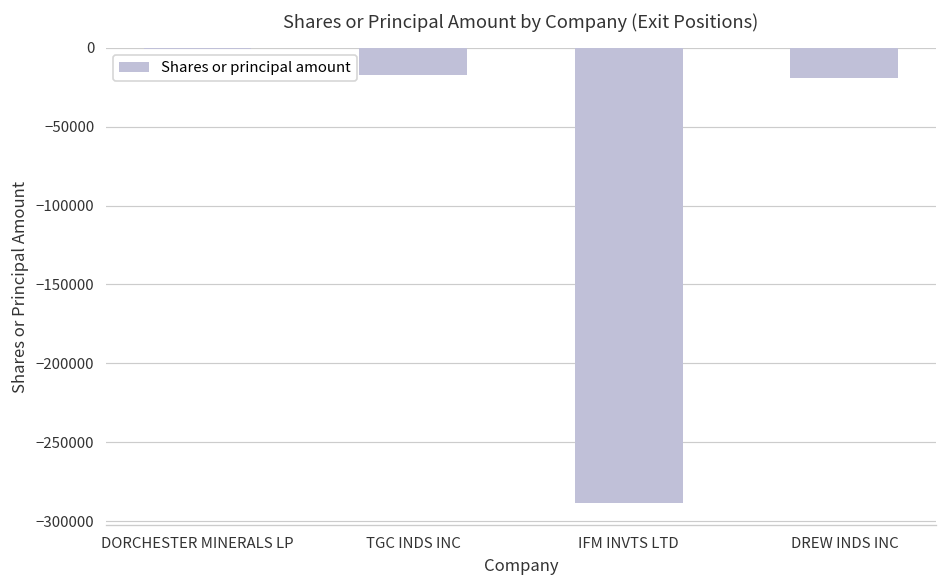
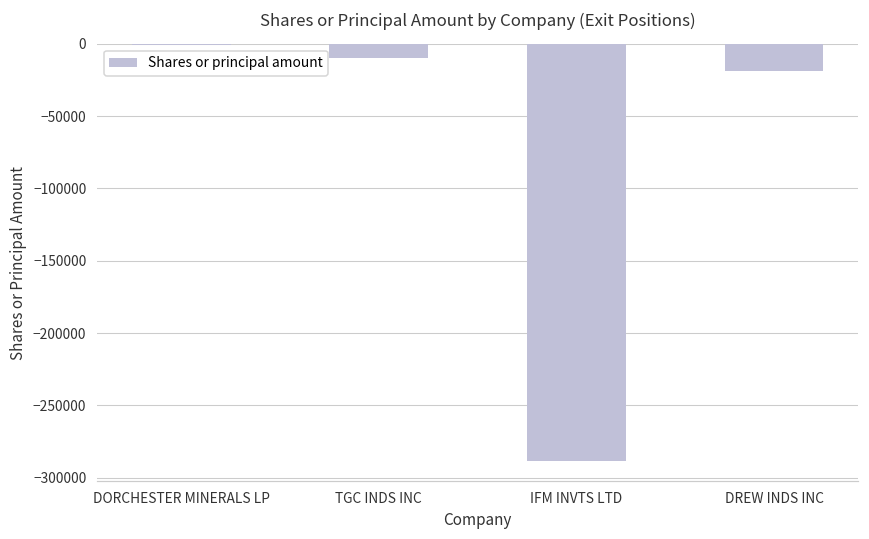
  {
-   "TGC INDS INC": -17000,
+   "TGC INDS INC": -10000,
    "IFM INVTS LTD": -288000,
    "DREW INDS INC": -19000
  }
